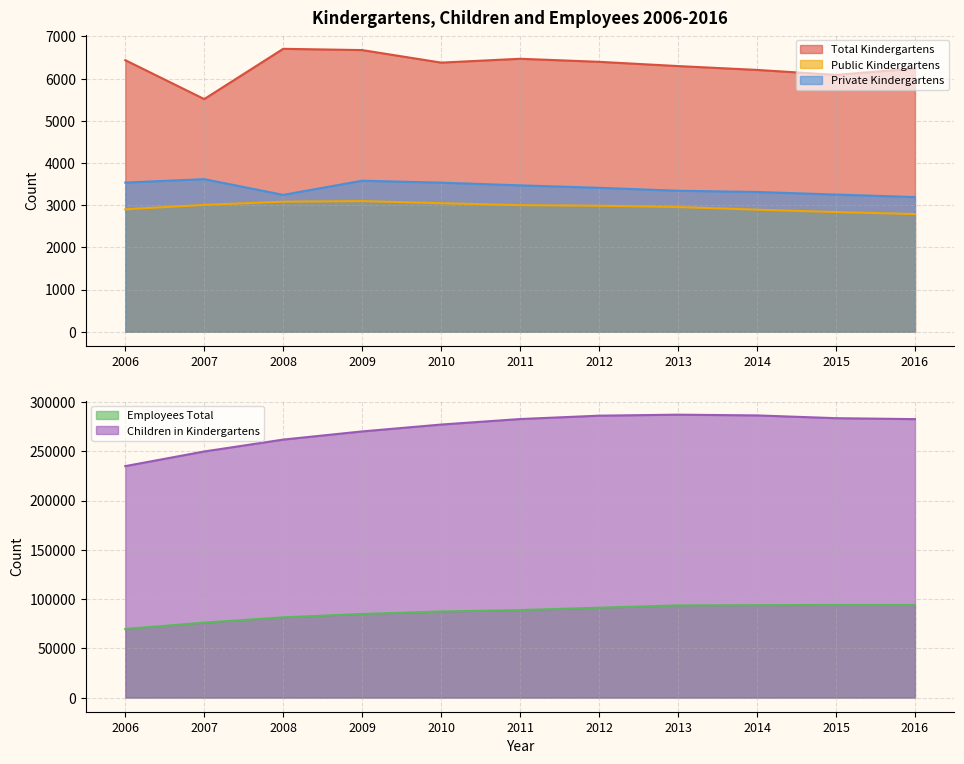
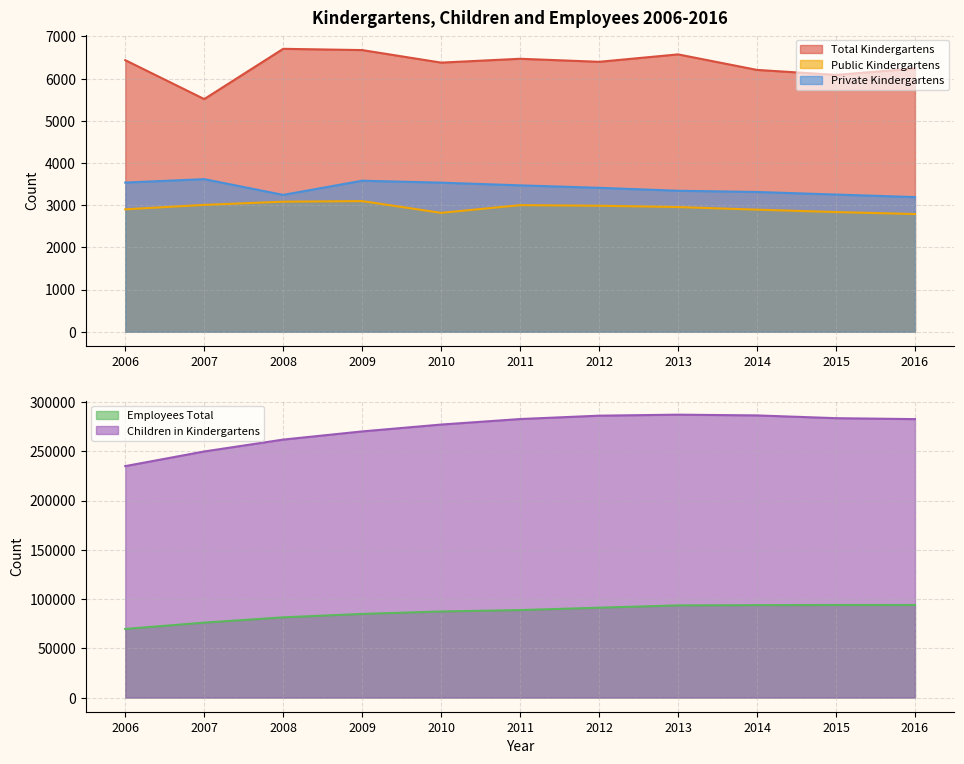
  {
    "Kindergartens, Children and Employees 2006-2016": {
      "Total Kindergartens": {
        "2006": 6400,
        "2007": 5500,
        "2008": 6700,
        "2009": 6700,
        "2010": 6400,
        "2011": 6500,
        "2012": 6400,
-       "2013": 6300,
+       "2013": 6600,
        "2014": 6200
      },
      "Public Kindergartens": {
        "2006": 2900,
        "2007": 3000,
        "2008": 3100,
        "2009": 3100,
-       "2010": 3000,
+       "2010": 2800,
        "2011": 3000,
        "2012": 3000,
        "2013": 3000,
        "2014": 2900,
        "2015": 2800,
        "2016": 2800
      },
      "Private Kindergartens": {
        "2006": 3500,
        "2007": 3600,
        "2008": 3200,
        "2009": 3600,
        "2010": 3500,
        "2011": 3500,
        "2012": 3400,
        "2013": 3300,
        "2014": 3300,
        "2015": 3300,
        "2016": 3200
      }
    }
  }
